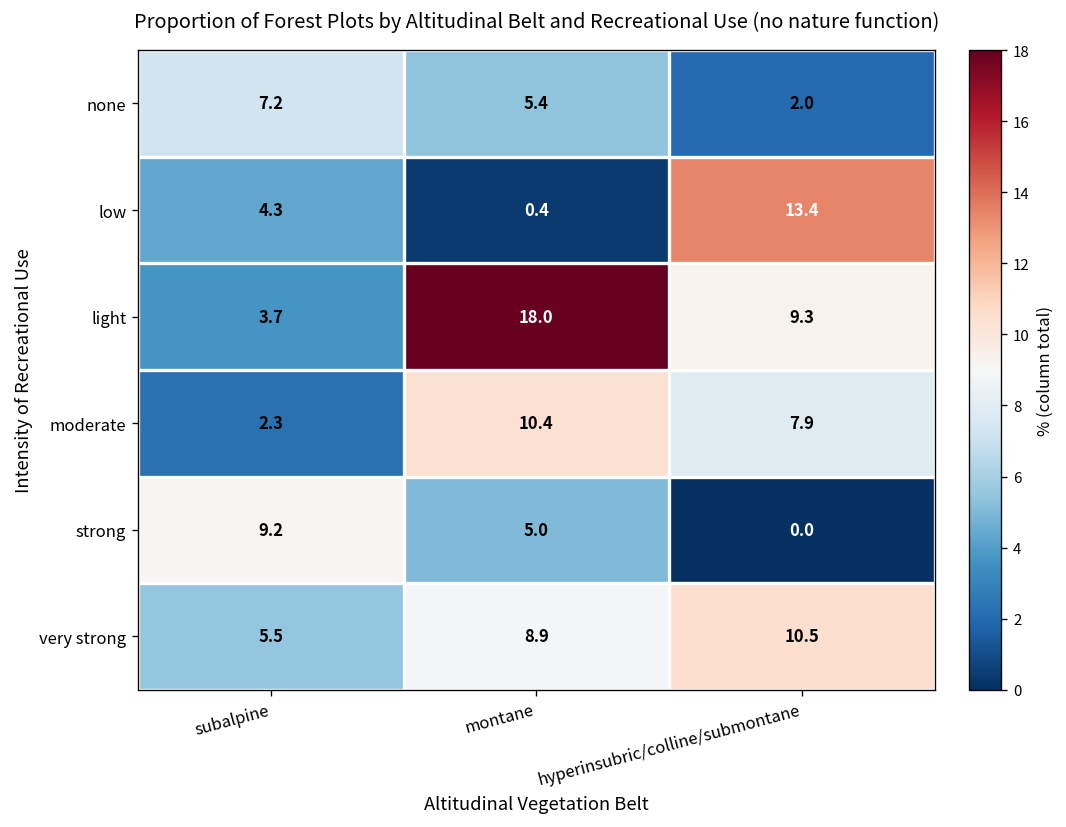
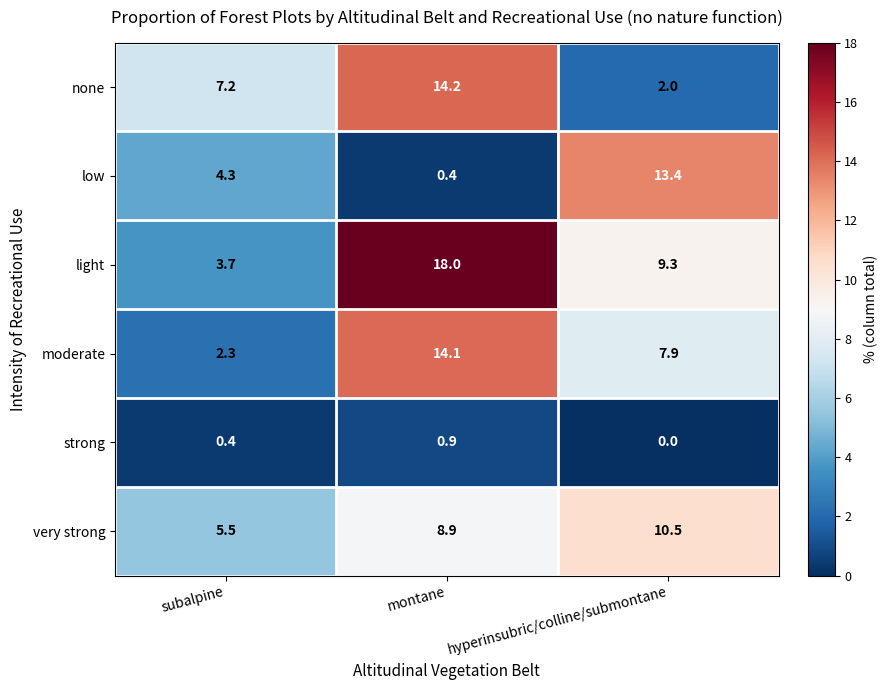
  {
    "none": {
      "subalpine": 7.2,
-     "montane": 5.4,
+     "montane": 14.2,
      "hyperinsubric/colline/submontane": 2.0
    },
    "low": {
      "subalpine": 4.3,
      "montane": 0.4,
      "hyperinsubric/colline/submontane": 13.4
    },
    "light": {
      "subalpine": 3.7,
      "montane": 18.0,
      "hyperinsubric/colline/submontane": 9.3
    },
    "moderate": {
      "subalpine": 2.3,
-     "montane": 10.4,
+     "montane": 14.1,
      "hyperinsubric/colline/submontane": 7.9
    },
    "strong": {
-     "subalpine": 9.2,
-     "montane": 5.0,
+     "subalpine": 0.4,
+     "montane": 0.9,
      "hyperinsubric/colline/submontane": 0.0
    },
    "very strong": {
      "subalpine": 5.5,
      "montane": 8.9,
      "hyperinsubric/colline/submontane": 10.5
    }
  }
